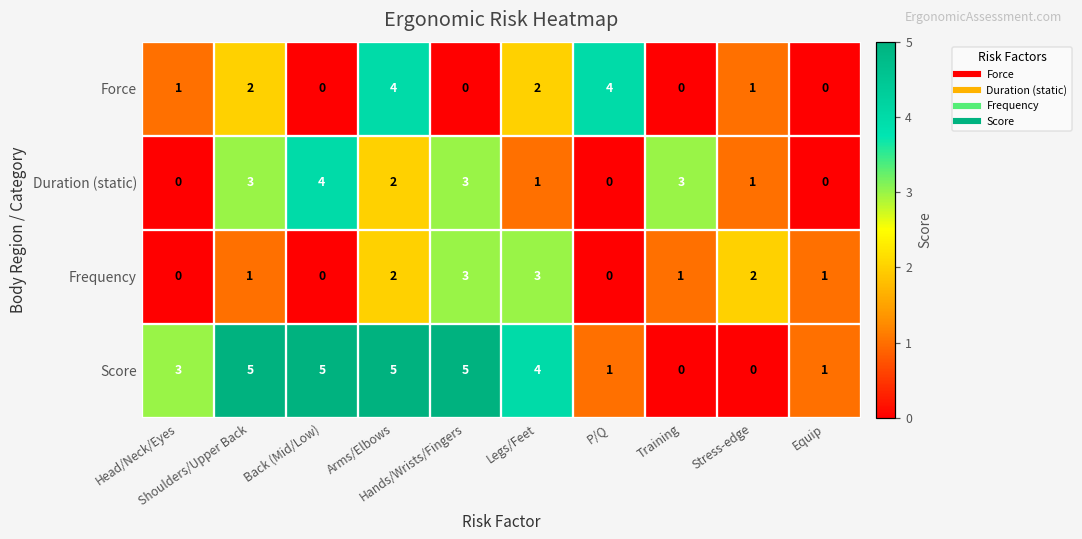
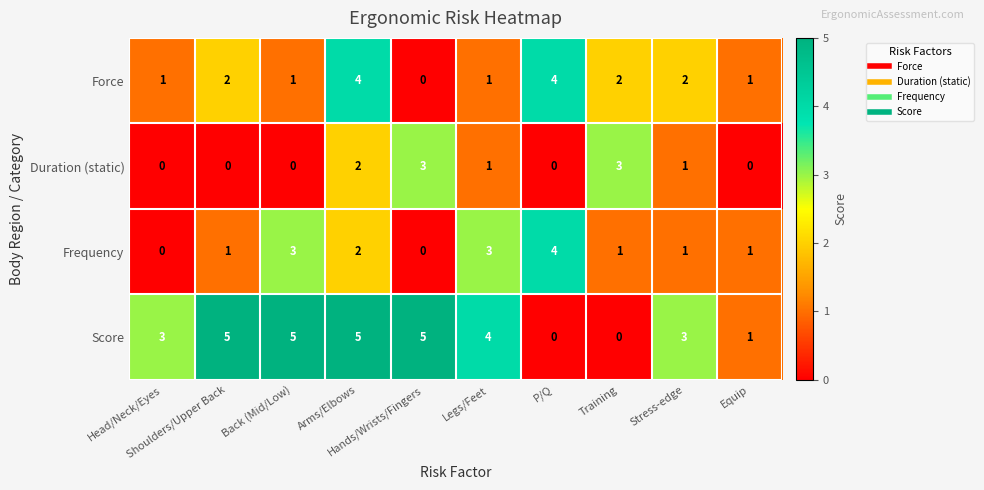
  {
    "Force": {
      "Head/Neck/Eyes": 1,
      "Shoulders/Upper Back": 2,
-     "Back (Mid/Low)": 0,
+     "Back (Mid/Low)": 1,
      "Arms/Elbows": 4,
      "Hands/Wrists/Fingers": 0,
-     "Legs/Feet": 2,
+     "Legs/Feet": 1,
      "P/Q": 4,
-     "Training": 0,
-     "Stress-edge": 1,
-     "Equip": 0
+     "Training": 2,
+     "Stress-edge": 2,
+     "Equip": 1
    },
    "Duration (static)": {
      "Head/Neck/Eyes": 0,
-     "Shoulders/Upper Back": 3,
-     "Back (Mid/Low)": 4,
+     "Shoulders/Upper Back": 0,
+     "Back (Mid/Low)": 0,
      "Arms/Elbows": 2,
      "Hands/Wrists/Fingers": 3,
      "Legs/Feet": 1,
      "P/Q": 0,
      "Training": 3,
      "Stress-edge": 1,
      "Equip": 0
    },
    "Frequency": {
      "Head/Neck/Eyes": 0,
      "Shoulders/Upper Back": 1,
-     "Back (Mid/Low)": 0,
+     "Back (Mid/Low)": 3,
      "Arms/Elbows": 2,
-     "Hands/Wrists/Fingers": 3,
+     "Hands/Wrists/Fingers": 0,
      "Legs/Feet": 3,
-     "P/Q": 0,
+     "P/Q": 4,
      "Training": 1,
-     "Stress-edge": 2,
+     "Stress-edge": 1,
      "Equip": 1
    },
    "Score": {
      "Head/Neck/Eyes": 3,
      "Shoulders/Upper Back": 5,
      "Back (Mid/Low)": 5,
      "Arms/Elbows": 5,
      "Hands/Wrists/Fingers": 5,
      "Legs/Feet": 4,
-     "P/Q": 1,
+     "P/Q": 0,
      "Training": 0,
-     "Stress-edge": 0,
+     "Stress-edge": 3,
      "Equip": 1
    }
  }
